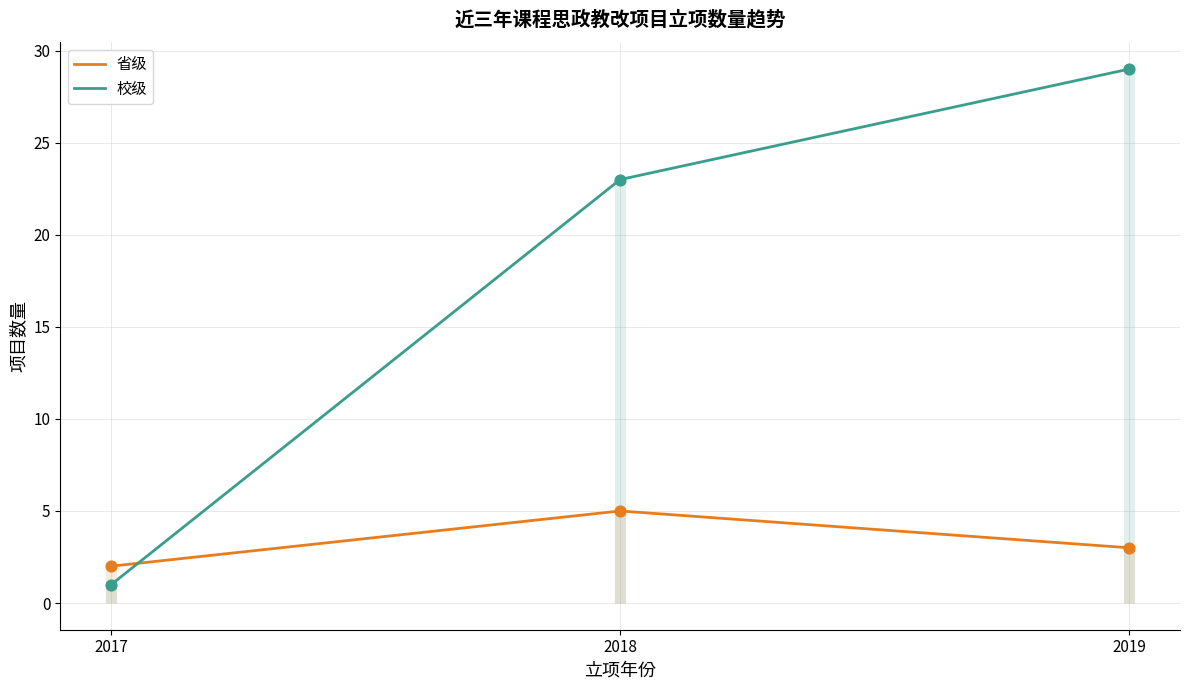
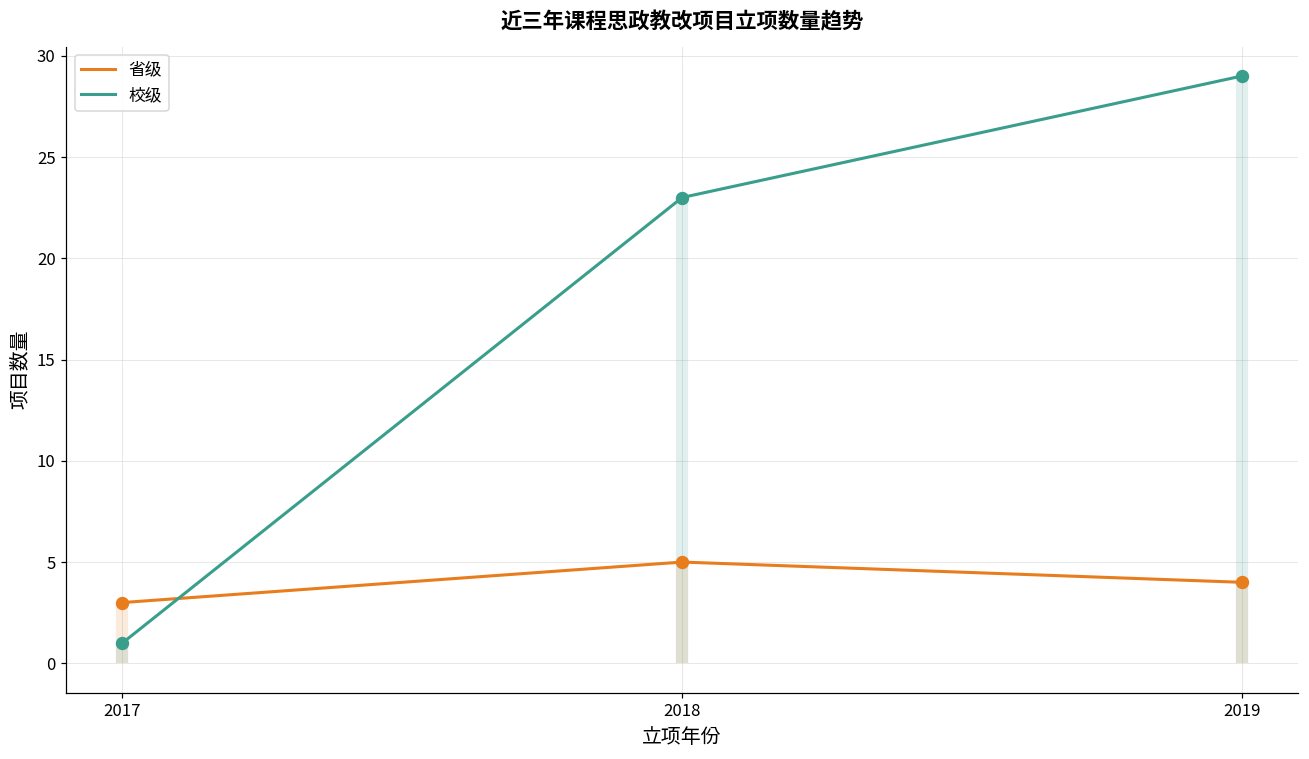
  {
    "省级": {
-     "2017": 2,
+     "2017": 3,
      "2018": 5,
-     "2019": 3
+     "2019": 4
    },
    "校级": {
      "2017": 1,
      "2018": 23,
      "2019": 29
    }
  }
